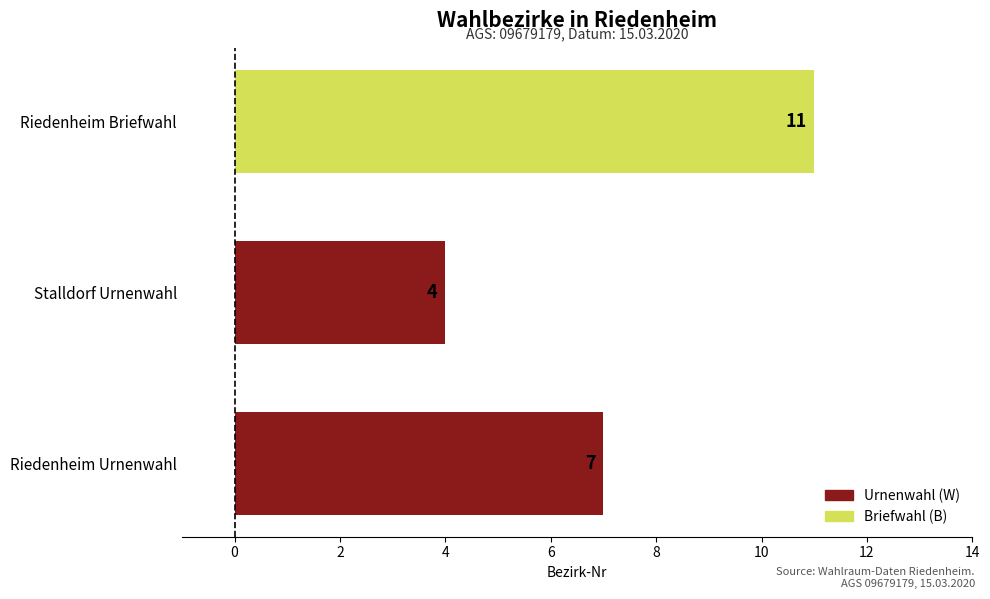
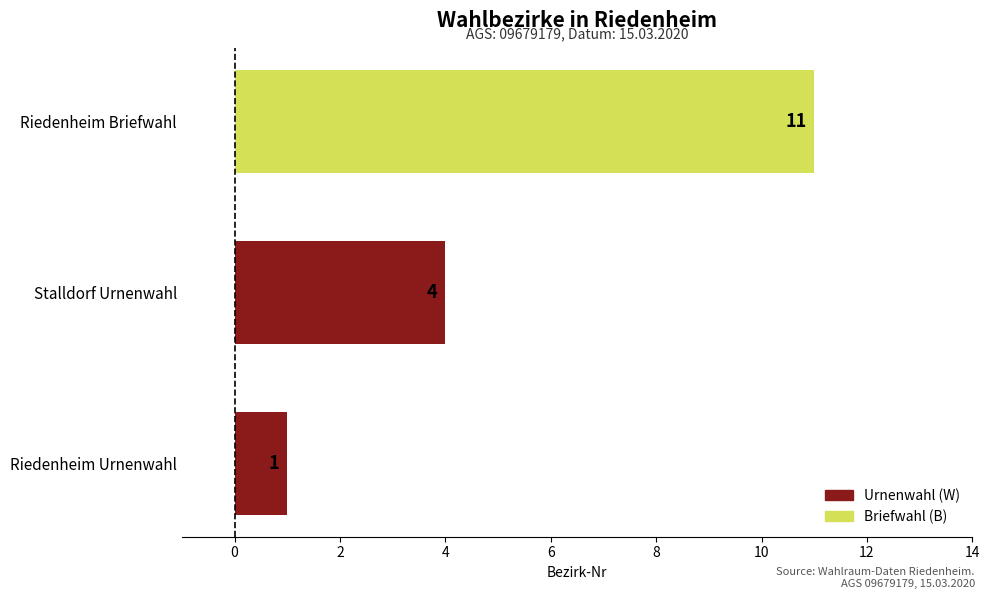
  {
    "Riedenheim Briefwahl": 11,
    "Stalldorf Urnenwahl": 4,
-   "Riedenheim Urnenwahl": 7
+   "Riedenheim Urnenwahl": 1
  }
